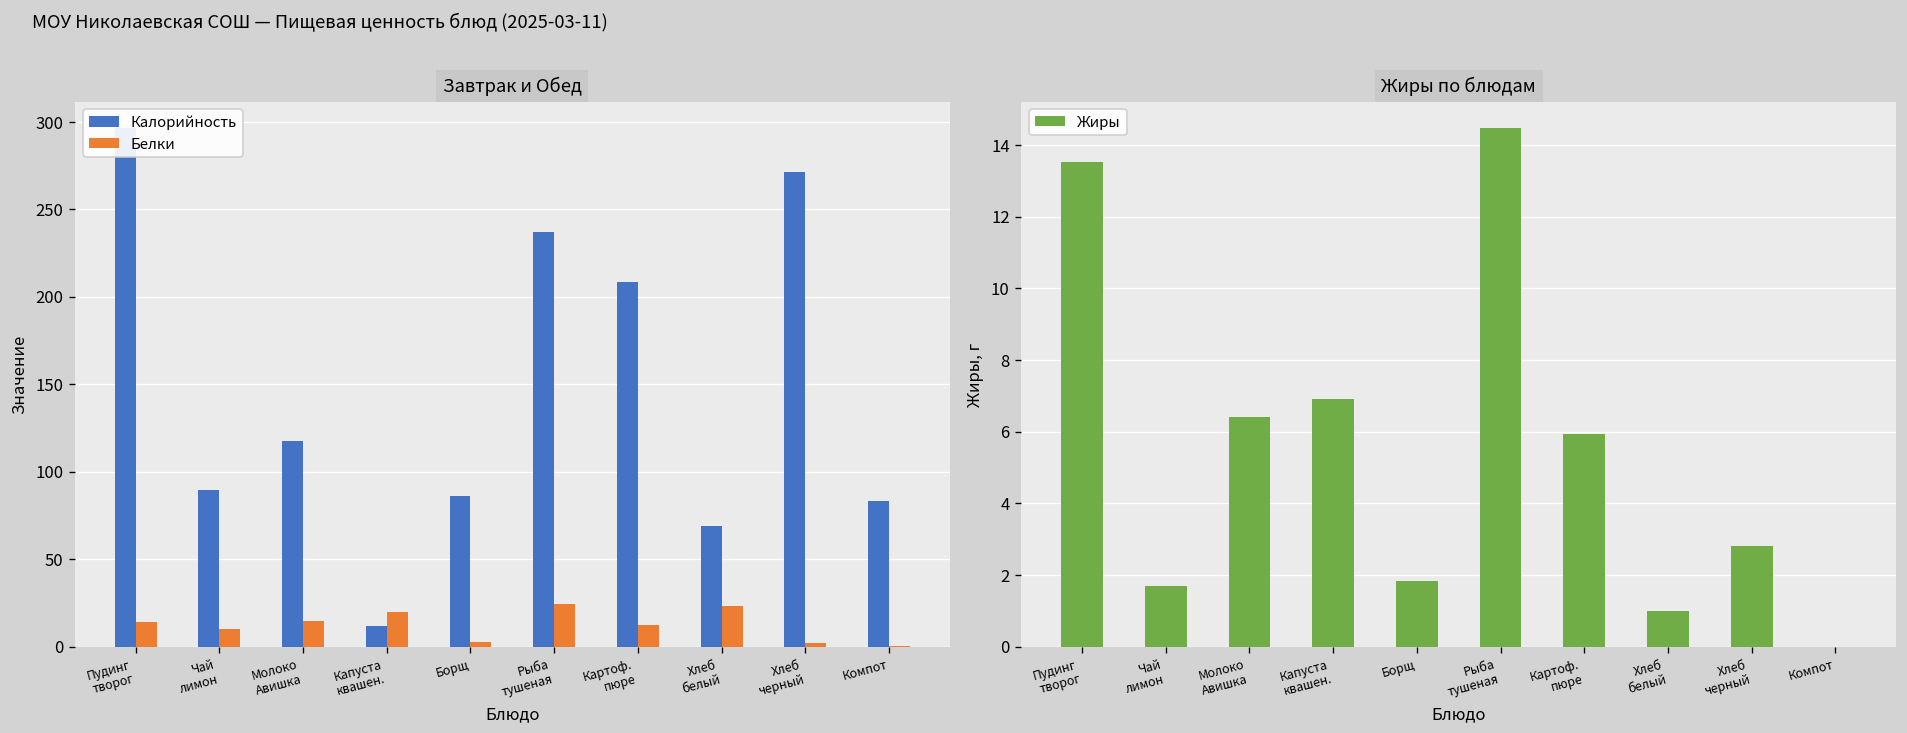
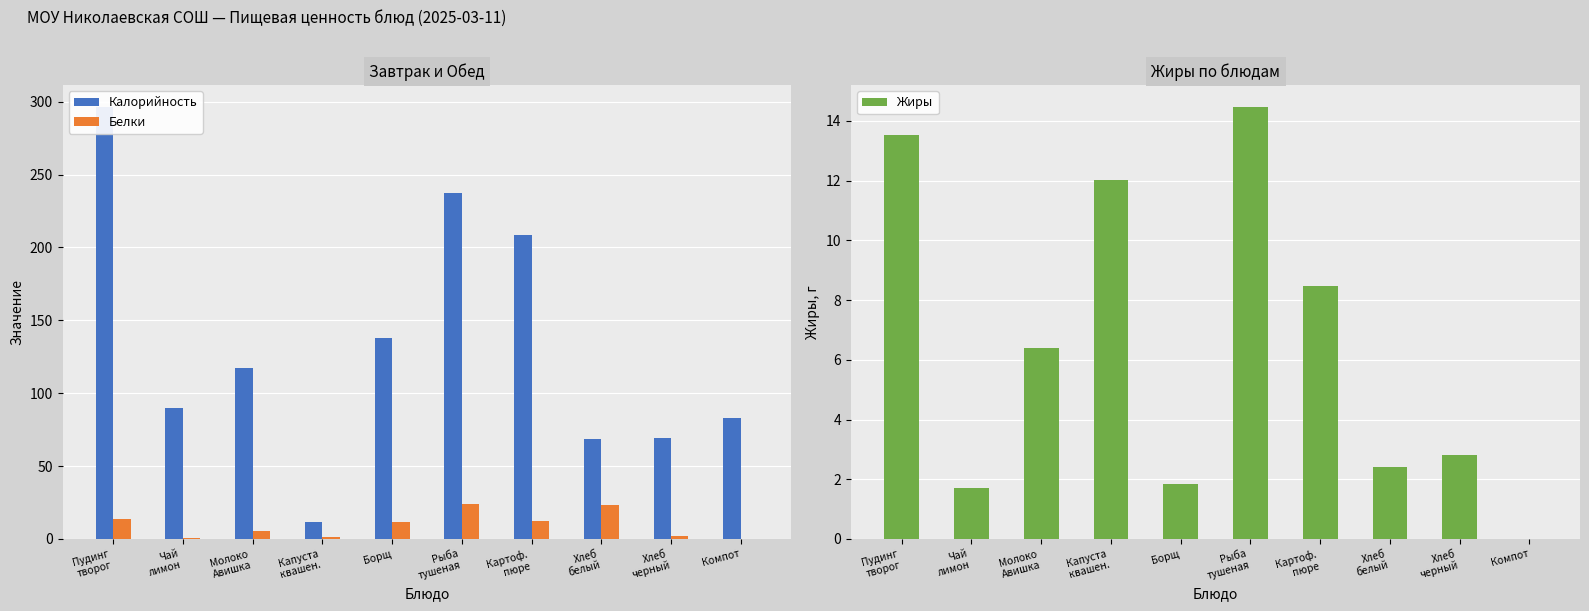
  {
    "Завтрак и Обед": {
      "Калорийность": {
        "Чай лимон": 90,
        "Молоко Авишка": 118,
        "Капуста квашен.": 12,
-       "Борщ": 86,
+       "Борщ": 138,
        "Рыба тушеная": 237,
        "Картоф. пюре": 208,
        "Хлеб белый": 69,
-       "Хлеб черный": 272,
+       "Хлеб черный": 69,
        "Компот": 83
      },
      "Белки": {
        "Пудинг творог": 14,
-       "Чай лимон": 10,
-       "Молоко Авишка": 15,
-       "Капуста квашен.": 20,
-       "Борщ": 2,
+       "Чай лимон": 1,
+       "Молоко Авишка": 6,
+       "Капуста квашен.": 2,
+       "Борщ": 12,
        "Рыба тушеная": 24,
        "Картоф. пюре": 13,
        "Хлеб белый": 23,
        "Хлеб черный": 2
      }
    },
    "Жиры по блюдам": {
      "Пудинг творог": 13.5,
      "Чай лимон": 1.7,
      "Молоко Авишка": 6.4,
-     "Капуста квашен.": 6.9,
+     "Капуста квашен.": 12.0,
      "Борщ": 1.8,
      "Рыба тушеная": 14.5,
-     "Картоф. пюре": 5.9,
-     "Хлеб белый": 1.0,
+     "Картоф. пюре": 8.5,
+     "Хлеб белый": 2.4,
      "Хлеб черный": 2.8,
      "Компот": 0.0
    }
  }
